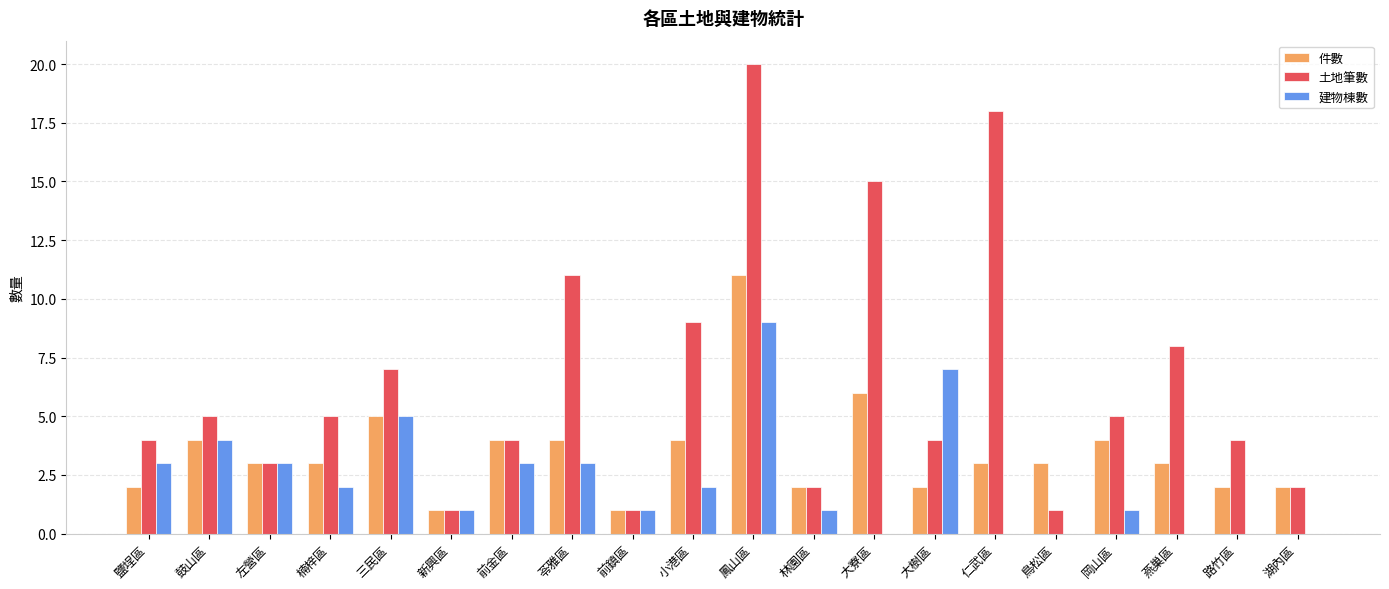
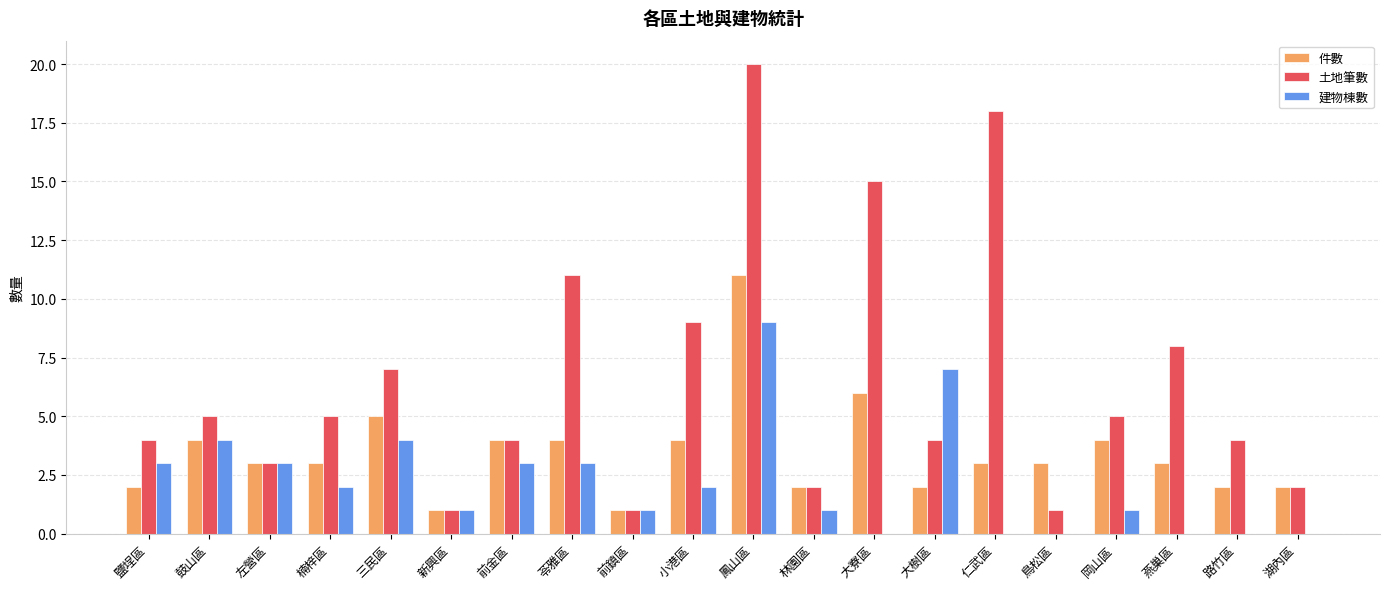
  {
    "件數": {
      "鹽埕區": 2,
      "鼓山區": 4,
      "左營區": 3,
      "楠梓區": 3,
      "三民區": 5,
      "新興區": 1,
      "前金區": 4,
      "苓雅區": 4,
      "前鎮區": 1,
      "小港區": 4,
      "鳳山區": 11,
      "林園區": 2,
      "大寮區": 6,
      "大樹區": 2,
      "仁武區": 3,
      "鳥松區": 3,
      "岡山區": 4,
      "燕巢區": 3,
      "路竹區": 2,
      "湖內區": 2
    },
    "土地筆數": {
      "鹽埕區": 4,
      "鼓山區": 5,
      "左營區": 3,
      "楠梓區": 5,
      "三民區": 7,
      "新興區": 1,
      "前金區": 4,
      "苓雅區": 11,
      "前鎮區": 1,
      "小港區": 9,
      "鳳山區": 20,
      "林園區": 2,
      "大寮區": 15,
      "大樹區": 4,
      "仁武區": 18,
      "鳥松區": 1,
      "岡山區": 5,
      "燕巢區": 8,
      "路竹區": 4,
      "湖內區": 2
    },
    "建物棟數": {
      "鹽埕區": 3,
      "鼓山區": 4,
      "左營區": 3,
      "楠梓區": 2,
-     "三民區": 5,
+     "三民區": 4,
      "新興區": 1,
      "前金區": 3,
      "苓雅區": 3,
      "前鎮區": 1,
      "小港區": 2,
      "鳳山區": 9,
      "林園區": 1,
      "大寮區": 0,
      "大樹區": 7,
      "仁武區": 0,
      "鳥松區": 0,
      "岡山區": 1,
      "燕巢區": 0,
      "路竹區": 0,
      "湖內區": 0
    }
  }
